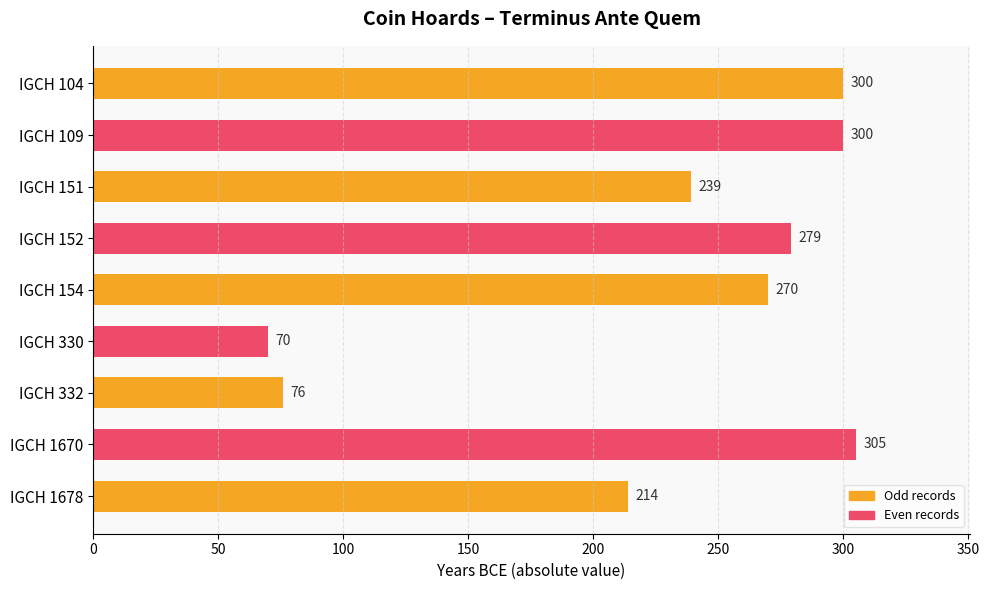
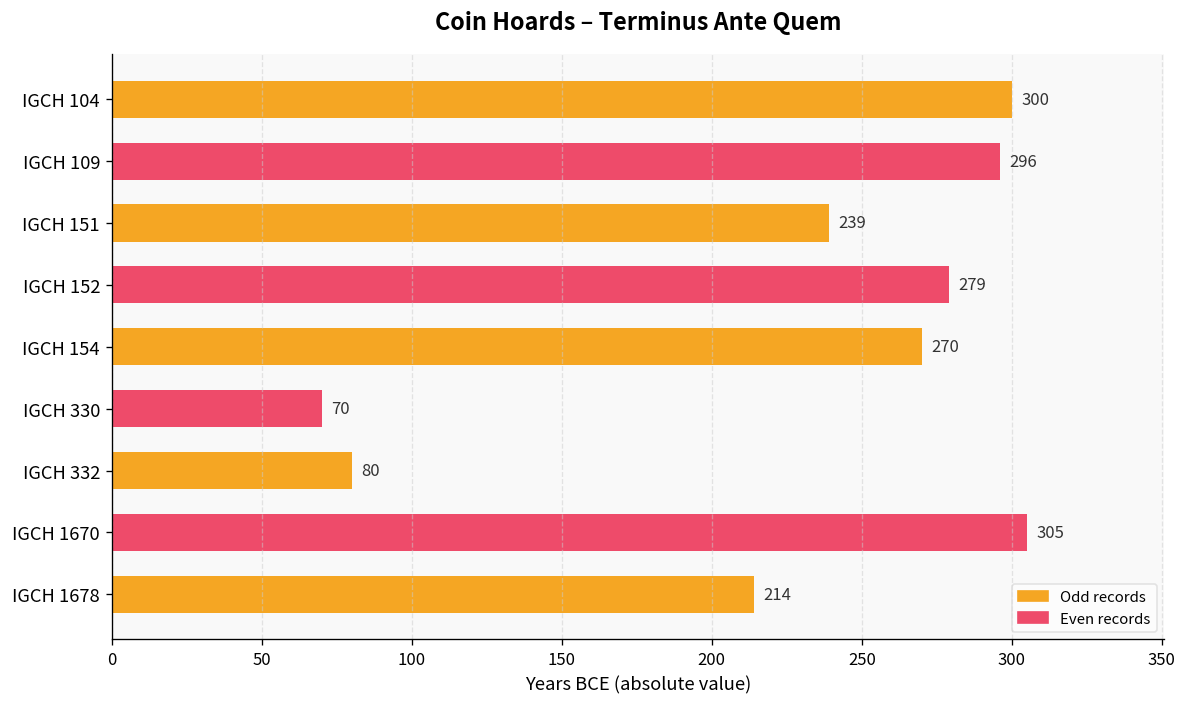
  {
    "IGCH 104": 300,
-   "IGCH 109": 300,
+   "IGCH 109": 296,
    "IGCH 151": 239,
    "IGCH 152": 279,
    "IGCH 154": 270,
    "IGCH 330": 70,
-   "IGCH 332": 76,
+   "IGCH 332": 80,
    "IGCH 1670": 305,
    "IGCH 1678": 214
  }
